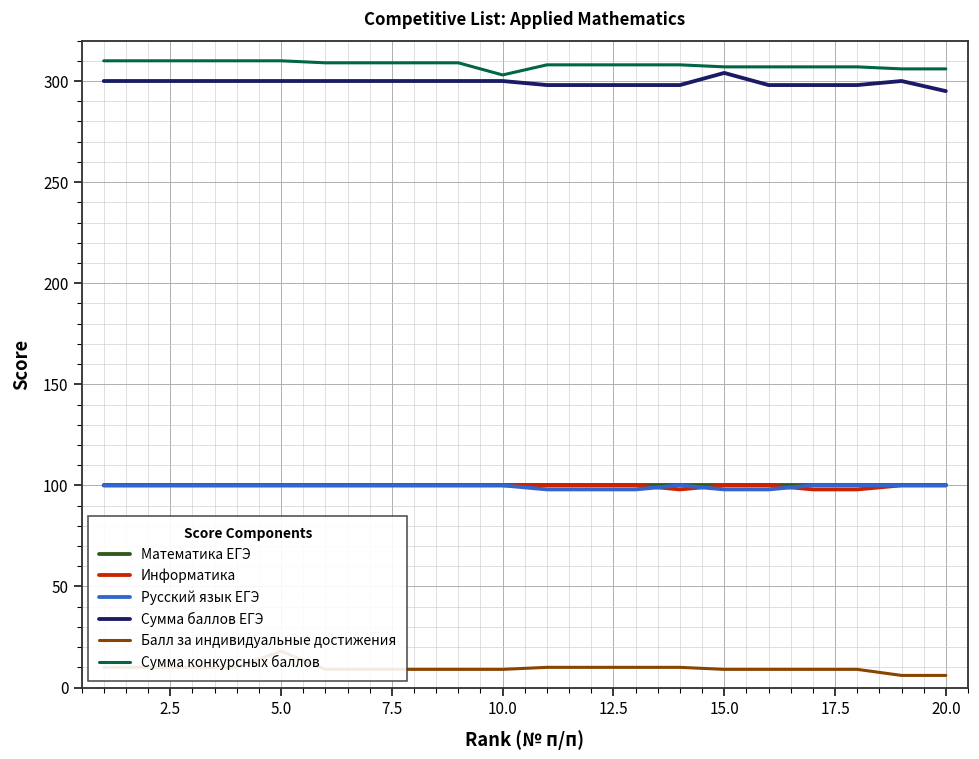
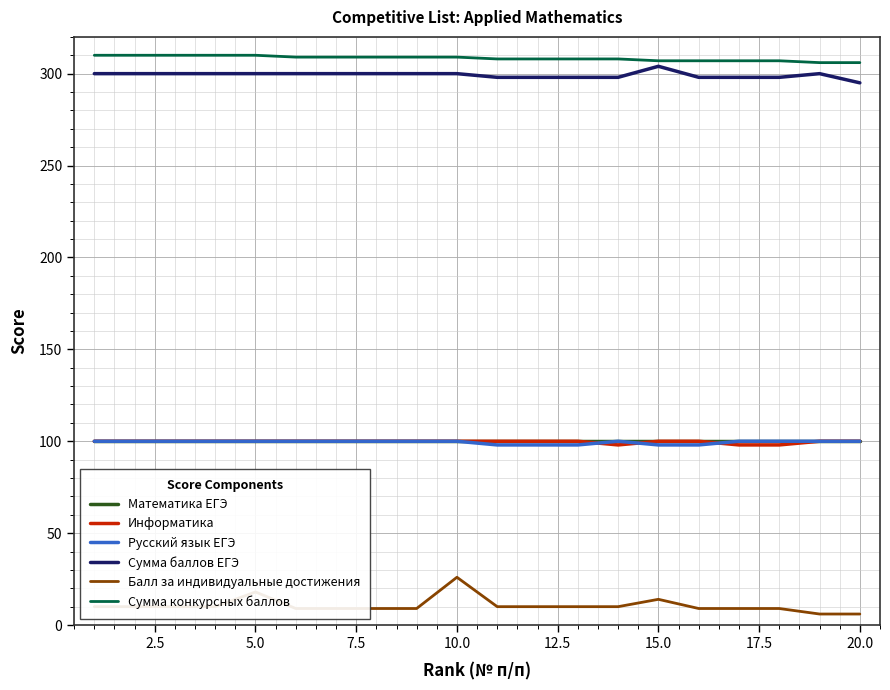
  {
    "Русский язык ЕГЭ": {
      "15.0": 98
    },
    "Сумма баллов ЕГЭ": {
      "5.0": 300,
      "10.0": 300,
      "15.0": 304,
      "20.0": 295
    },
    "Балл за индивидуальные достижения": {
-     "10.0": 9,
-     "15.0": 9,
+     "10.0": 26,
+     "15.0": 14,
      "20.0": 6
    },
    "Сумма конкурсных баллов": {
      "5.0": 310,
-     "10.0": 303,
+     "10.0": 309,
      "15.0": 307,
      "20.0": 306
    }
  }
